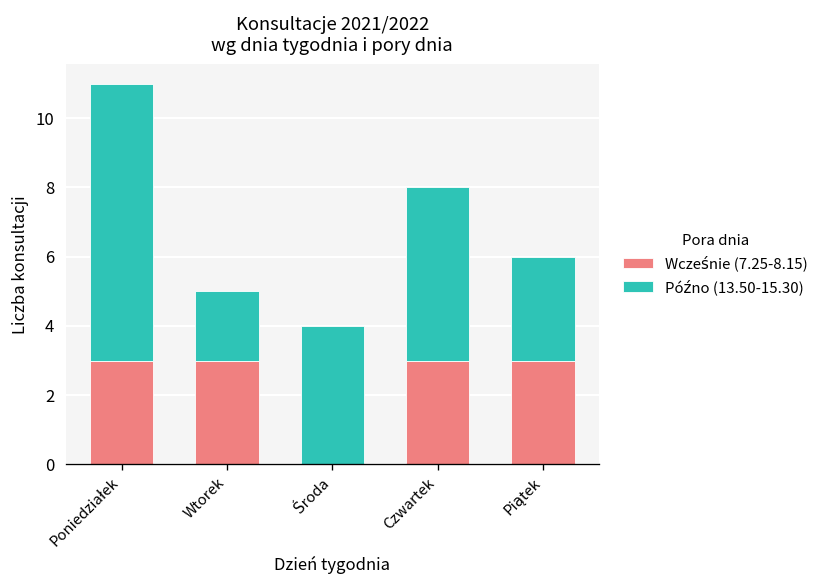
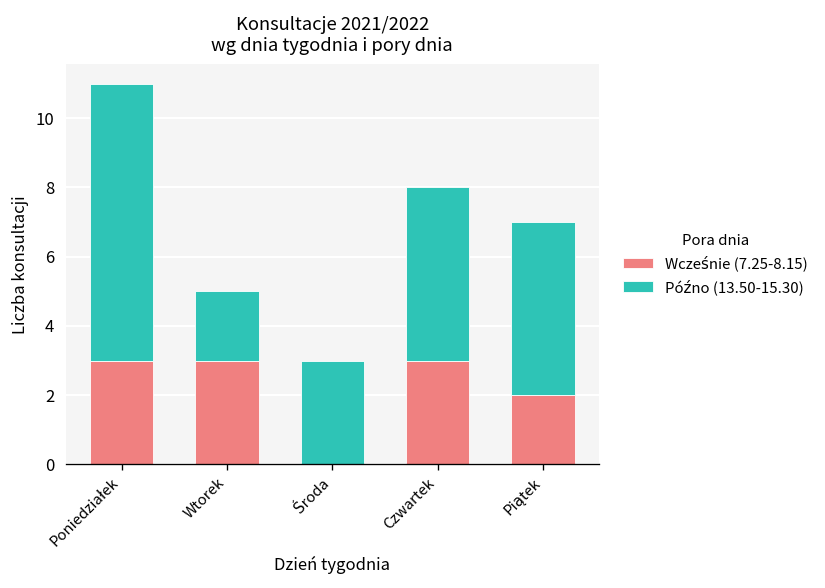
  {
    "Wcześnie (7.25-8.15)": {
      "Poniedziałek": 3,
      "Wtorek": 3,
      "Środa": 0,
      "Czwartek": 3,
-     "Piątek": 3
+     "Piątek": 2
    },
    "Późno (13.50-15.30)": {
      "Poniedziałek": 8,
      "Wtorek": 2,
-     "Środa": 4,
+     "Środa": 3,
      "Czwartek": 5,
-     "Piątek": 3
+     "Piątek": 5
    }
  }
